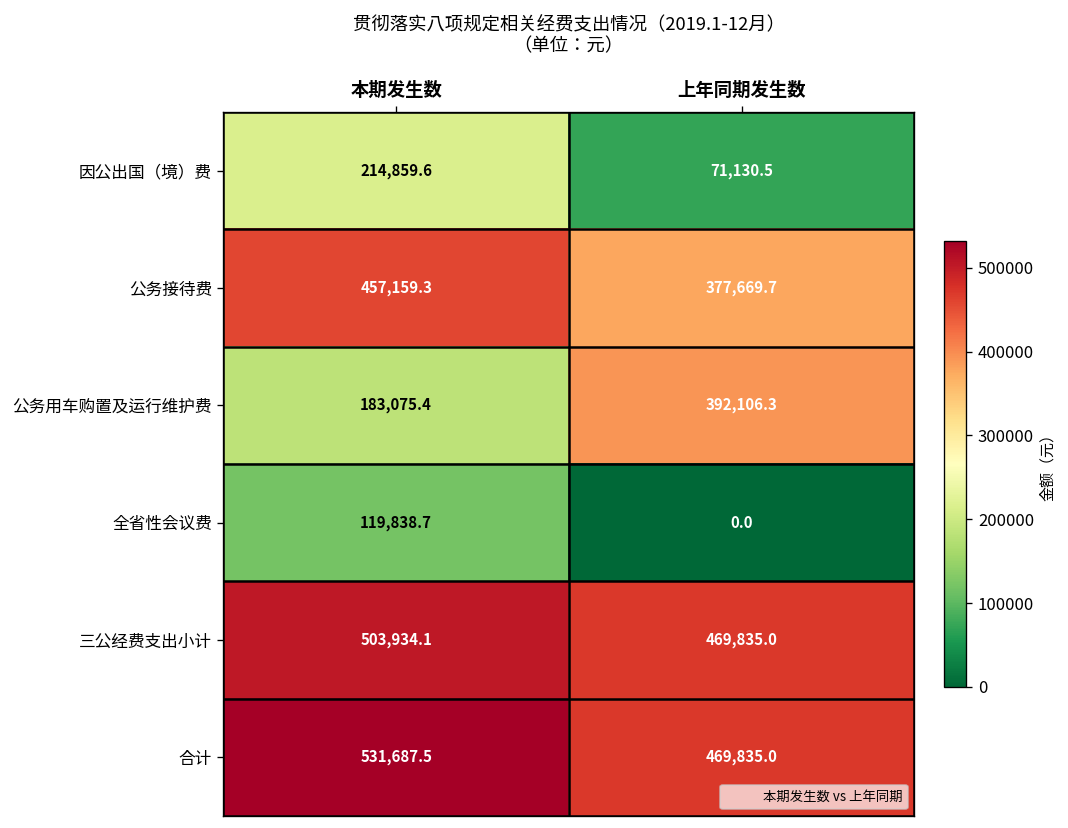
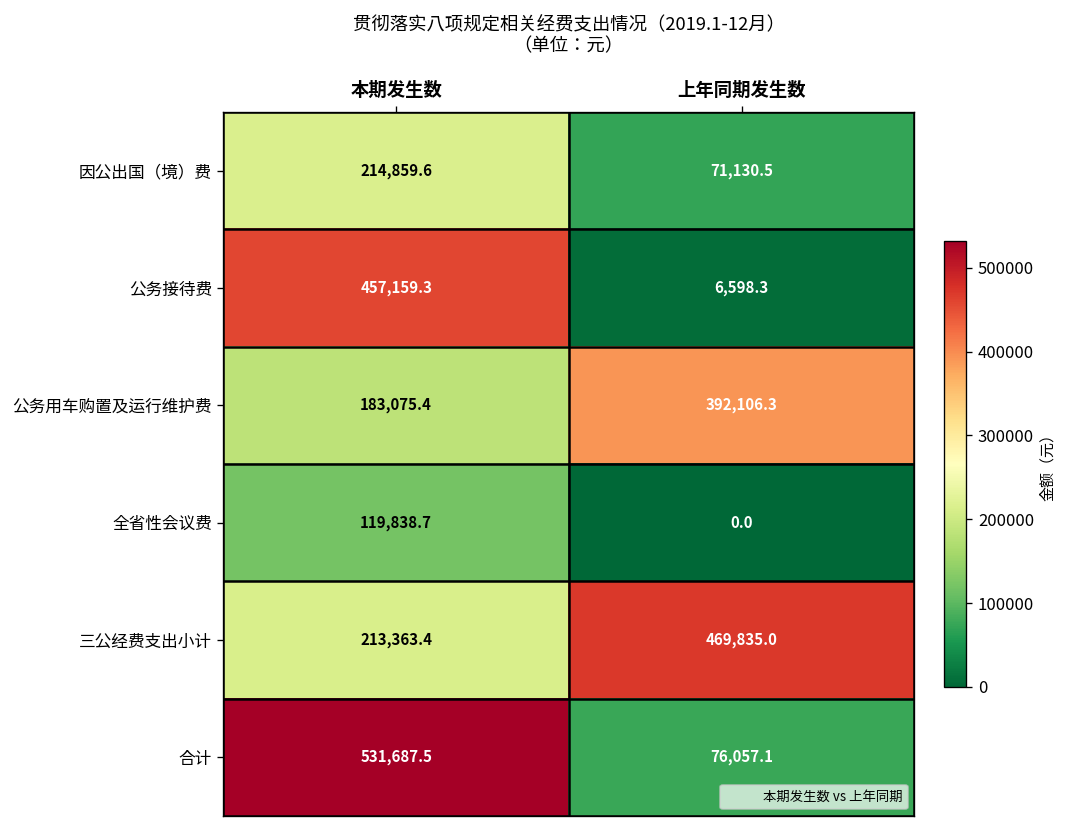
  {
    "因公出国（境）费": {
      "本期发生数": "214,859.6",
      "上年同期发生数": "71,130.5"
    },
    "公务接待费": {
      "本期发生数": "457,159.3",
-     "上年同期发生数": "377,669.7"
+     "上年同期发生数": "6,598.3"
    },
    "公务用车购置及运行维护费": {
      "本期发生数": "183,075.4",
      "上年同期发生数": "392,106.3"
    },
    "全省性会议费": {
      "本期发生数": "119,838.7",
      "上年同期发生数": "0.0"
    },
    "三公经费支出小计": {
-     "本期发生数": "503,934.1",
+     "本期发生数": "213,363.4",
      "上年同期发生数": "469,835.0"
    },
    "合计": {
      "本期发生数": "531,687.5",
-     "上年同期发生数": "469,835.0"
+     "上年同期发生数": "76,057.1"
    }
  }
